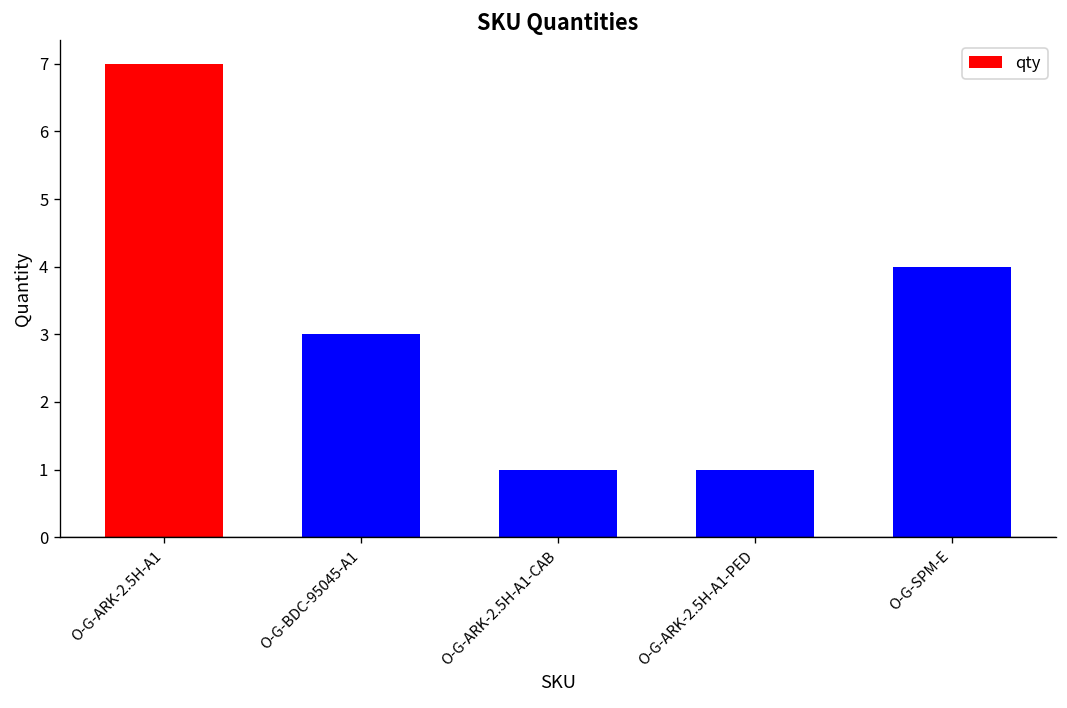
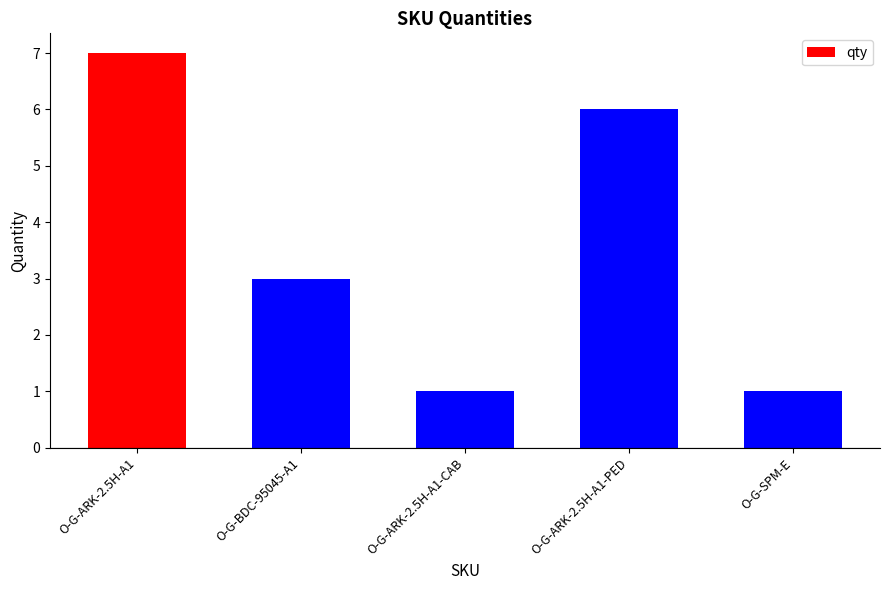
  {
    "O-G-ARK-2.5H-A1": 7,
    "O-G-BDC-95045-A1": 3,
    "O-G-ARK-2.5H-A1-CAB": 1,
-   "O-G-ARK-2.5H-A1-PED": 1,
-   "O-G-SPM-E": 4
+   "O-G-ARK-2.5H-A1-PED": 6,
+   "O-G-SPM-E": 1
  }
